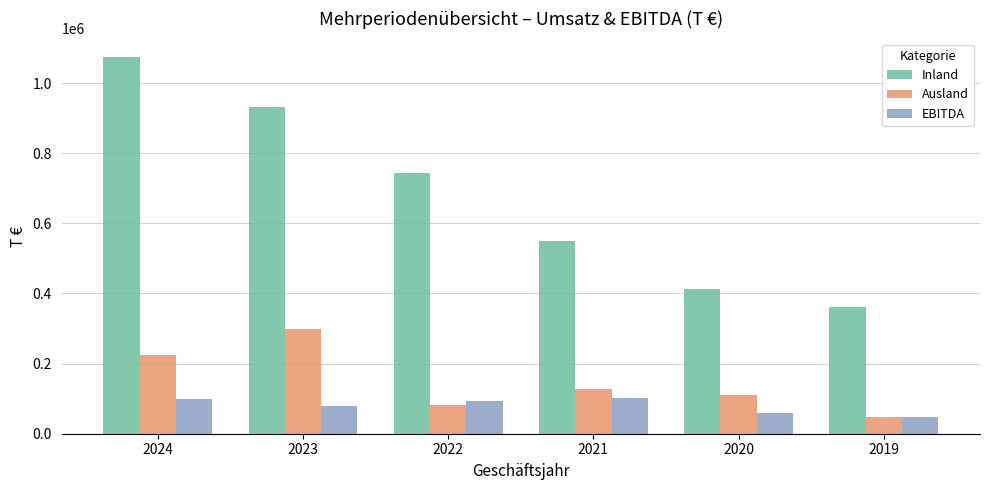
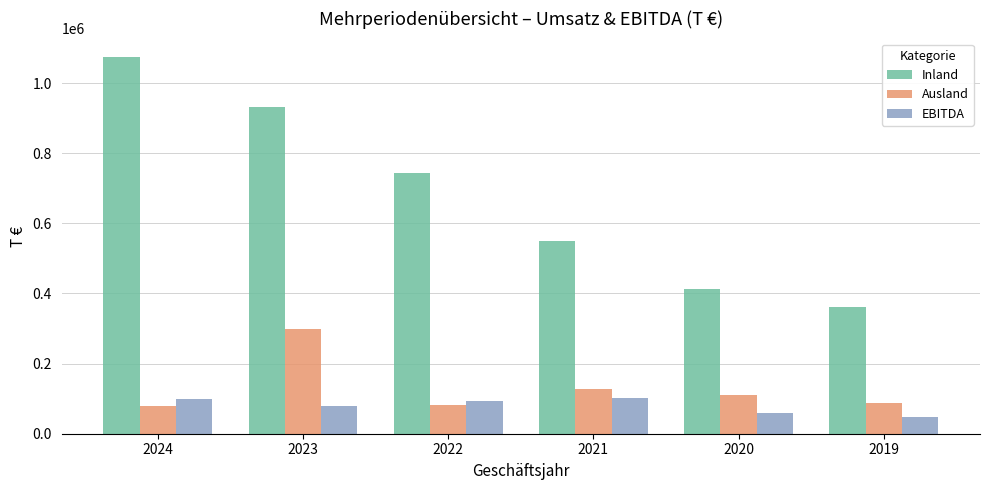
  {
    "Ausland": {
-     "2024": 220000,
+     "2024": 80000,
      "2023": 300000,
      "2022": 80000,
      "2021": 130000,
      "2020": 110000,
-     "2019": 50000
+     "2019": 90000
    }
  }
